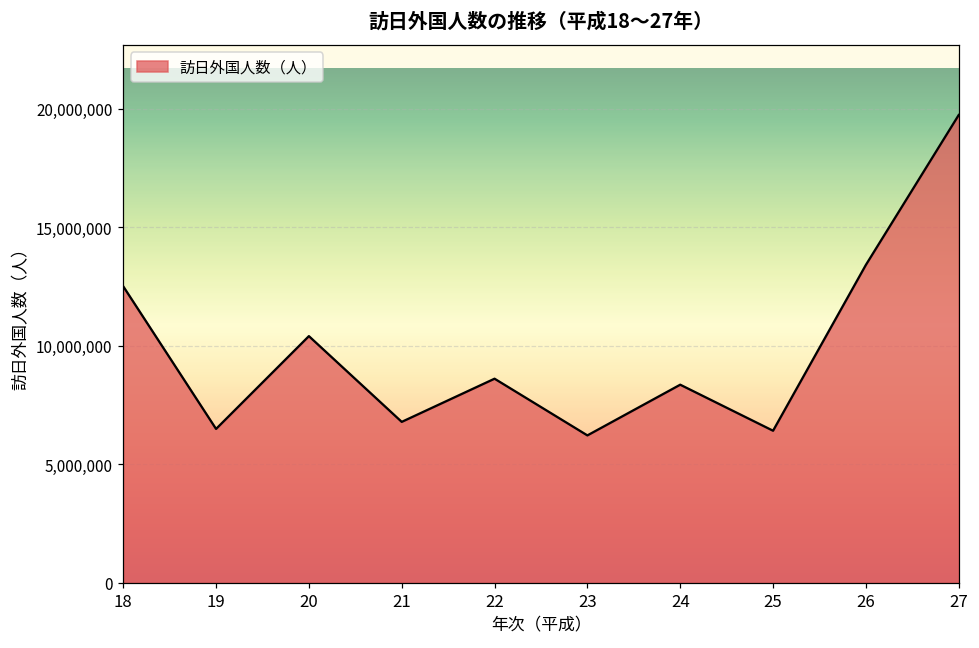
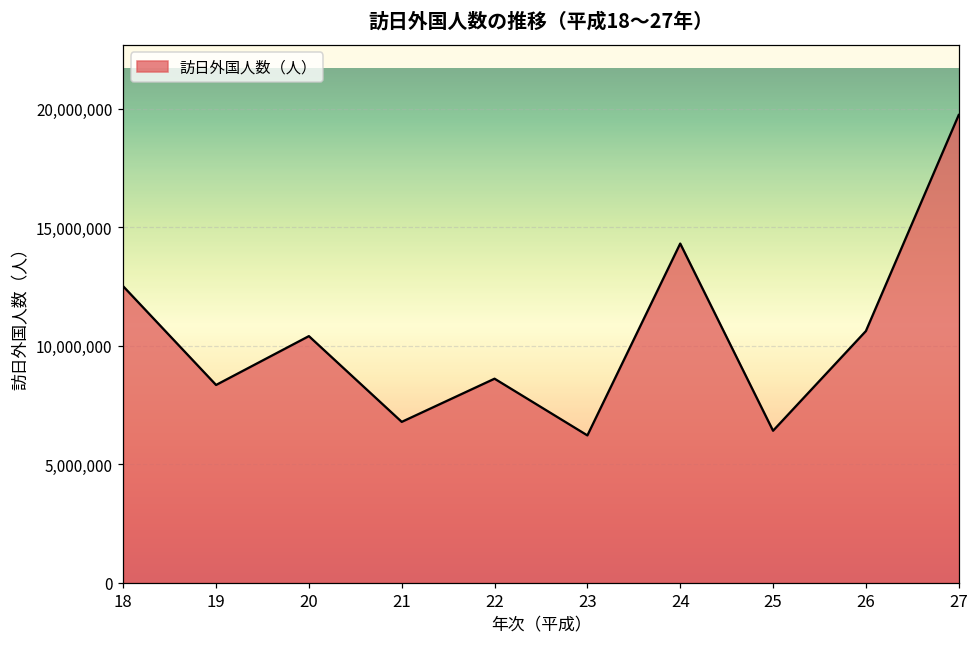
  {
    "18": "12,500,000",
-   "19": "6,500,000",
+   "19": "8,300,000",
    "20": "10,400,000",
    "21": "6,800,000",
    "22": "8,600,000",
    "23": "6,200,000",
-   "24": "8,400,000",
+   "24": "14,300,000",
    "25": "6,400,000",
-   "26": "13,400,000",
+   "26": "10,600,000",
    "27": "19,700,000"
  }
